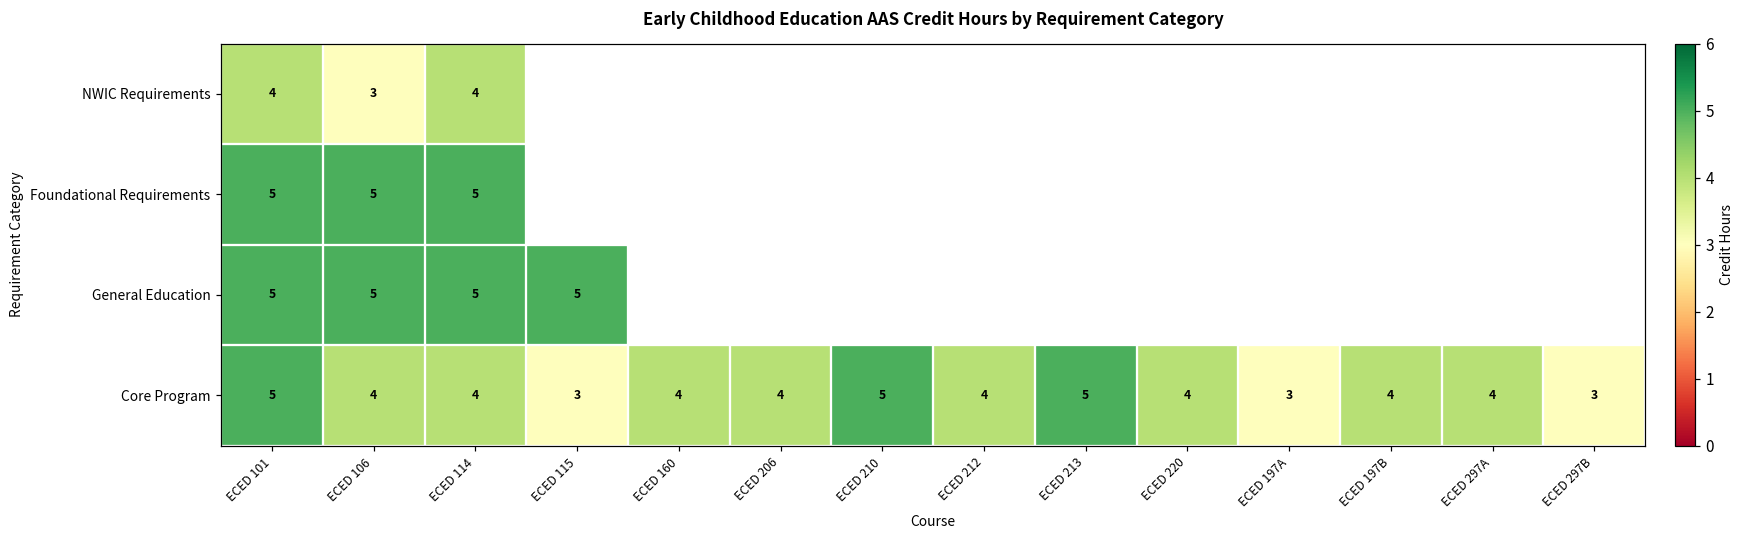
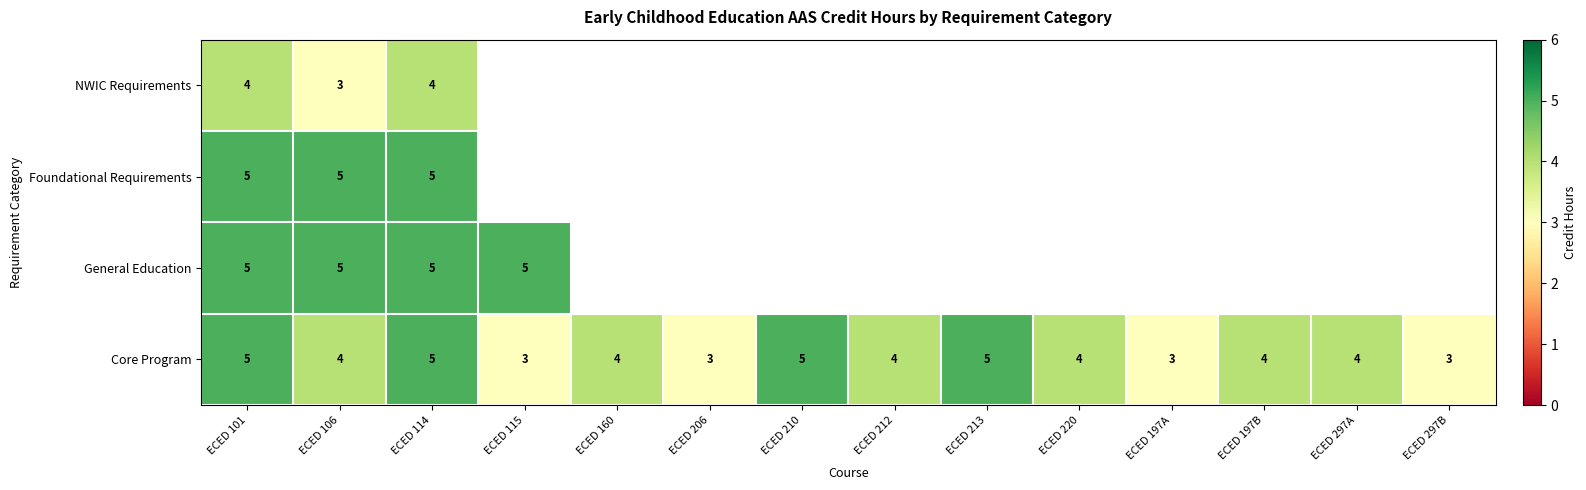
  {
    "NWIC Requirements": {
      "ECED 101": 4,
      "ECED 106": 3,
      "ECED 114": 4
    },
    "Foundational Requirements": {
      "ECED 101": 5,
      "ECED 106": 5,
      "ECED 114": 5
    },
    "General Education": {
      "ECED 101": 5,
      "ECED 106": 5,
      "ECED 114": 5,
      "ECED 115": 5
    },
    "Core Program": {
      "ECED 101": 5,
      "ECED 106": 4,
-     "ECED 114": 4,
+     "ECED 114": 5,
      "ECED 115": 3,
      "ECED 160": 4,
-     "ECED 206": 4,
+     "ECED 206": 3,
      "ECED 210": 5,
      "ECED 212": 4,
      "ECED 213": 5,
      "ECED 220": 4,
      "ECED 197A": 3,
      "ECED 197B": 4,
      "ECED 297A": 4,
      "ECED 297B": 3
    }
  }
